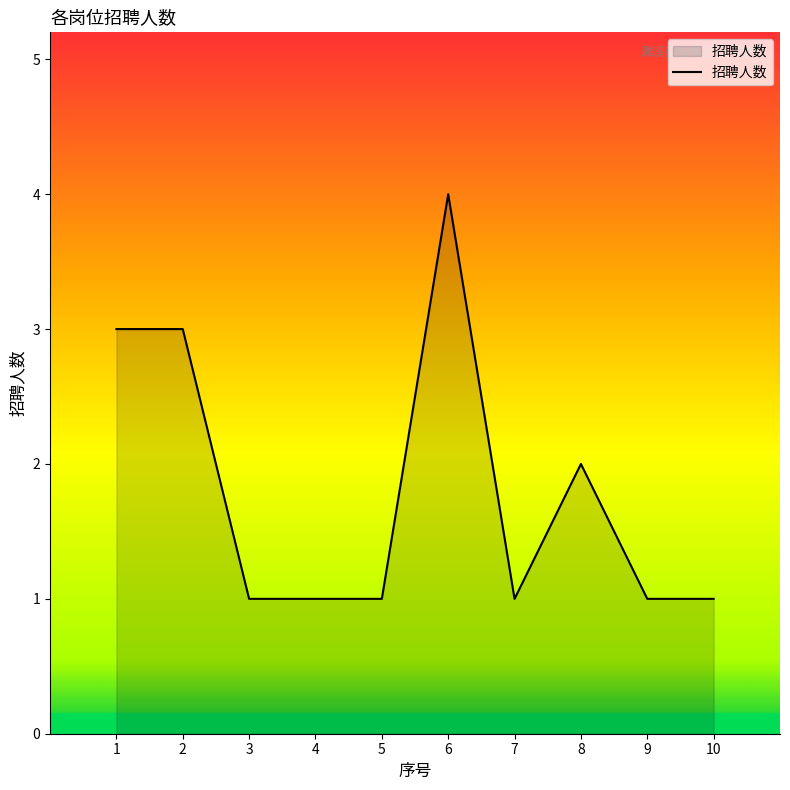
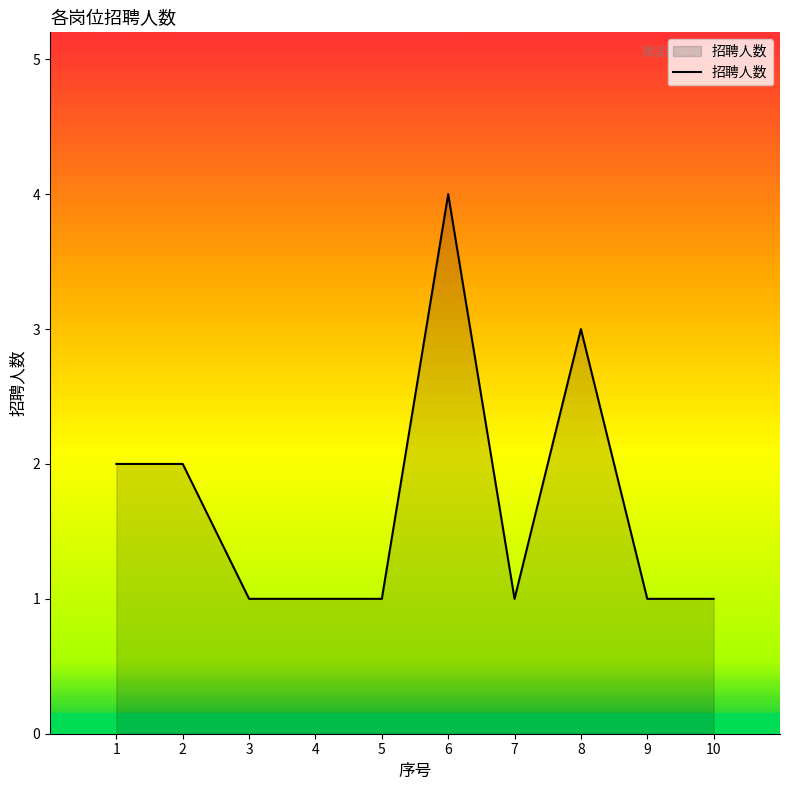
  {
-   "1": 3,
-   "2": 3,
+   "1": 2,
+   "2": 2,
    "3": 1,
    "4": 1,
    "5": 1,
    "6": 4,
    "7": 1,
-   "8": 2,
+   "8": 3,
    "9": 1,
    "10": 1
  }
